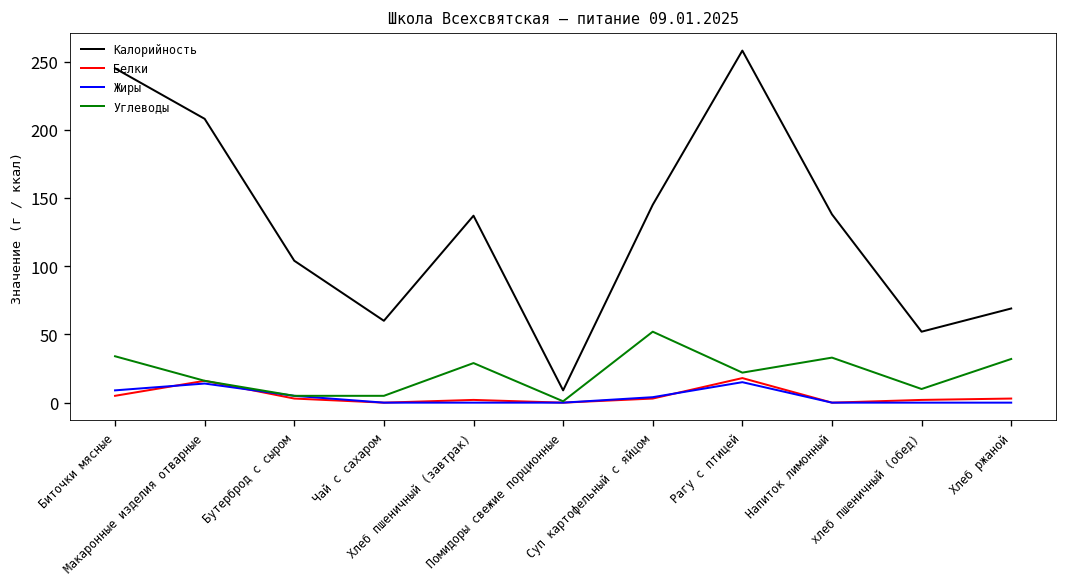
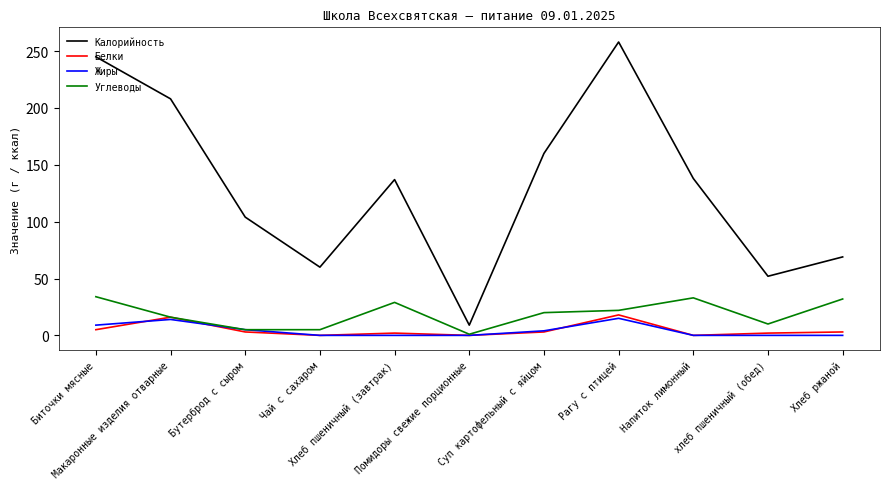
  {
    "Калорийность": {
      "Биточки мясные": 245,
      "Макаронные изделия отварные": 208,
      "Бутерброд с сыром": 104,
      "Чай с сахаром": 60,
      "Хлеб пшеничный (завтрак)": 137,
      "Помидоры свежие порционные": 9,
-     "Суп картофельный с яйцом": 145,
+     "Суп картофельный с яйцом": 160,
      "Рагу с птицей": 258,
      "Напиток лимонный": 138,
      "хлеб пшеничный (обед)": 52,
      "Хлеб ржаной": 69
    },
    "Белки": {
      "Биточки мясные": 5,
      "Рагу с птицей": 18,
      "Хлеб ржаной": 3
    },
    "Жиры": {
      "Биточки мясные": 9,
      "Рагу с птицей": 15,
      "Хлеб ржаной": 0
    },
    "Углеводы": {
      "Биточки мясные": 34,
      "Чай с сахаром": 5,
      "Хлеб пшеничный (завтрак)": 29,
-     "Суп картофельный с яйцом": 52,
+     "Суп картофельный с яйцом": 20,
      "Рагу с птицей": 22,
      "Напиток лимонный": 33,
      "хлеб пшеничный (обед)": 10,
      "Хлеб ржаной": 32
    }
  }
